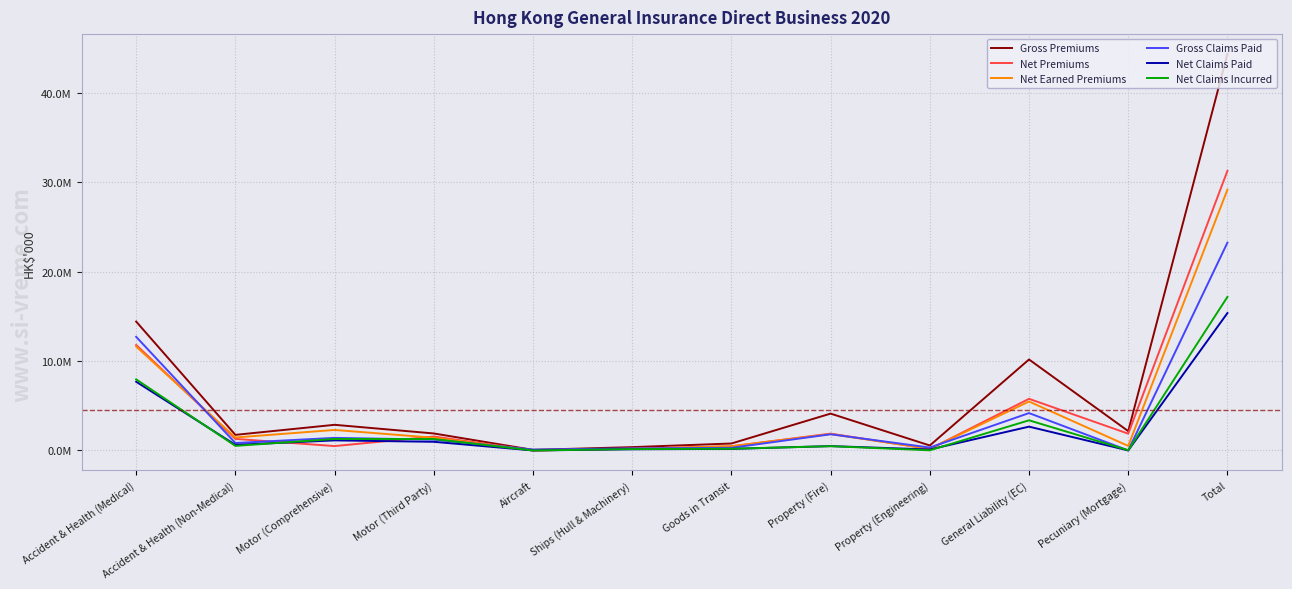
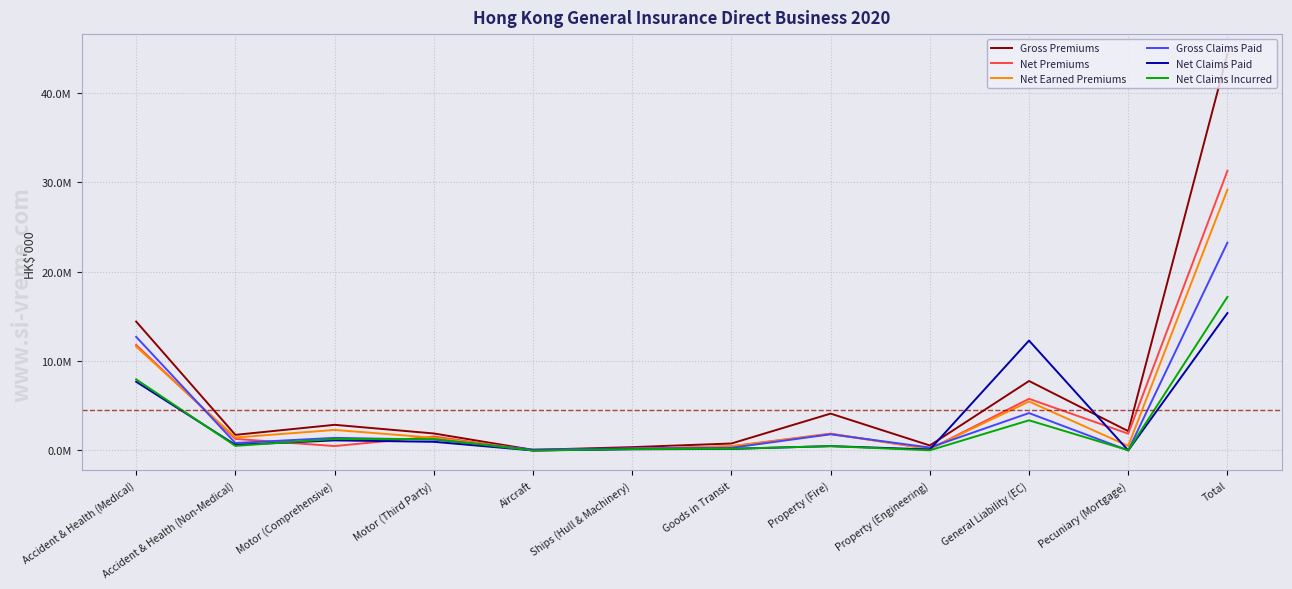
  {
    "Gross Premiums": {
      "Accident & Health (Medical)": 14000000,
      "Accident & Health (Non-Medical)": 2000000,
      "Motor (Comprehensive)": 3000000,
      "Motor (Third Party)": 2000000,
      "Goods in Transit": 1000000,
      "Property (Fire)": 4000000,
-     "General Liability (EC)": 10000000,
+     "General Liability (EC)": 8000000,
      "Pecuniary (Mortgage)": 2000000
    },
    "Net Premiums": {
      "Motor (Comprehensive)": 0,
      "General Liability (EC)": 6000000,
      "Pecuniary (Mortgage)": 2000000,
      "Total": 31000000
    },
    "Net Earned Premiums": {
      "Motor (Comprehensive)": 2000000,
      "General Liability (EC)": 5000000,
      "Pecuniary (Mortgage)": 1000000,
      "Total": 29000000
    },
    "Gross Claims Paid": {
      "Accident & Health (Medical)": 13000000,
      "General Liability (EC)": 4000000,
      "Total": 23000000
    },
    "Net Claims Paid": {
-     "General Liability (EC)": 3000000,
+     "General Liability (EC)": 12000000,
      "Total": 15000000
    },
    "Net Claims Incurred": {
      "General Liability (EC)": 3000000,
      "Total": 17000000
    }
  }
